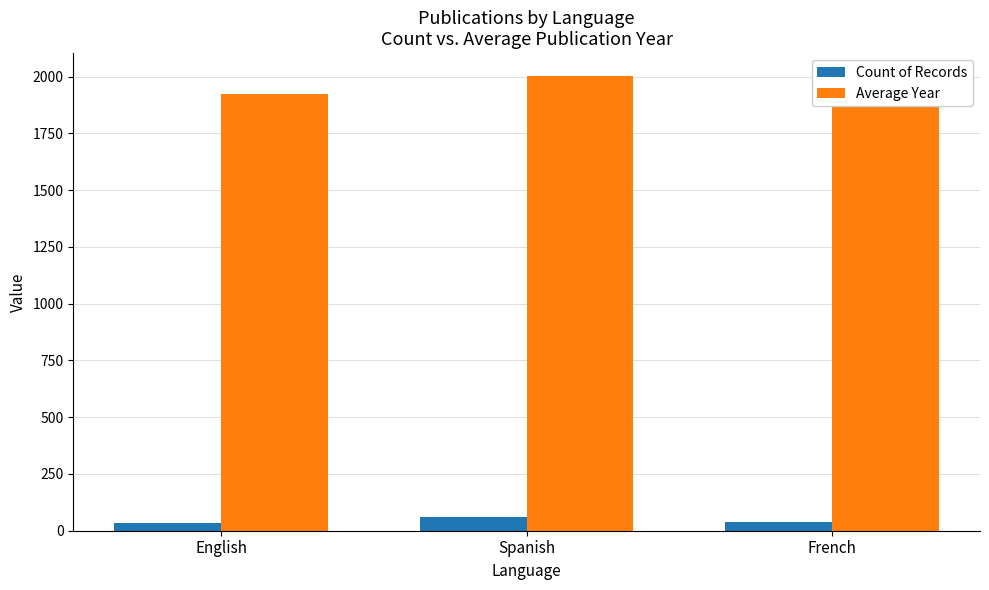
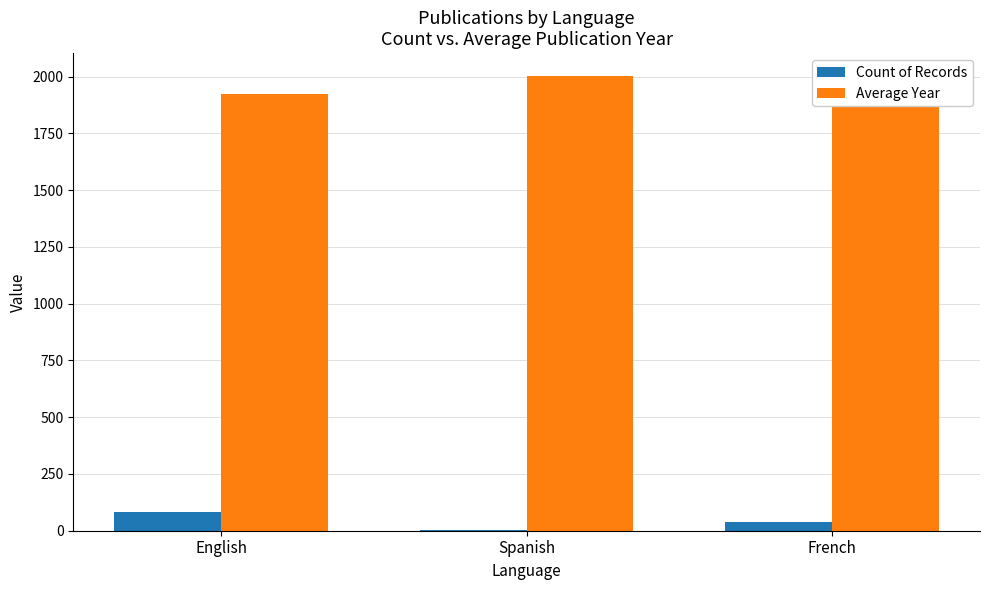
  {
    "Count of Records": {
-     "English": 30,
-     "Spanish": 60,
+     "English": 80,
+     "Spanish": 0,
      "French": 40
    },
    "Average Year": {
      "English": 1930,
      "Spanish": 2000
    }
  }
